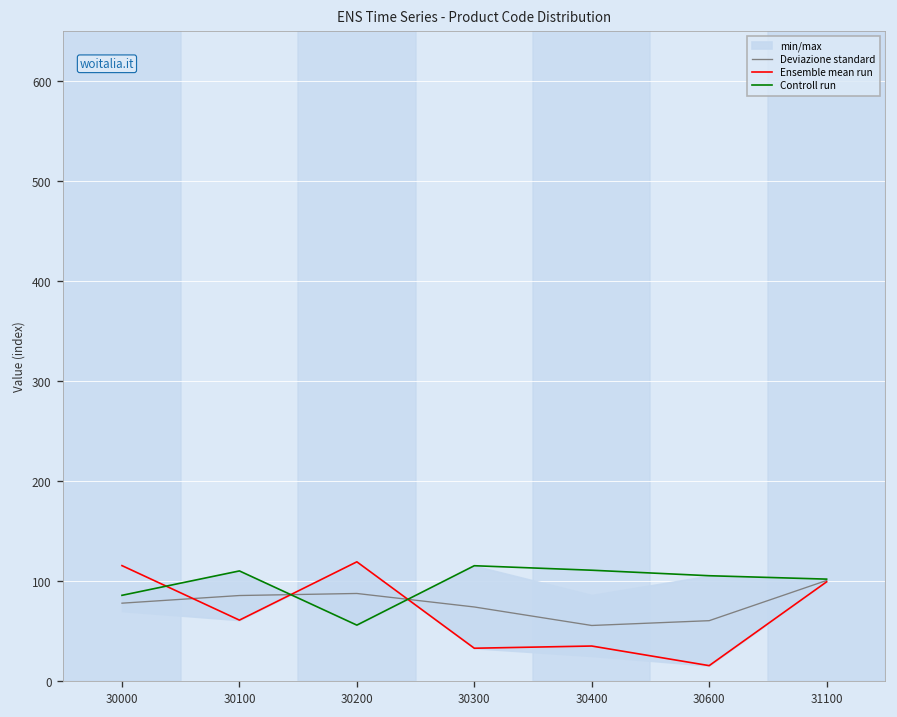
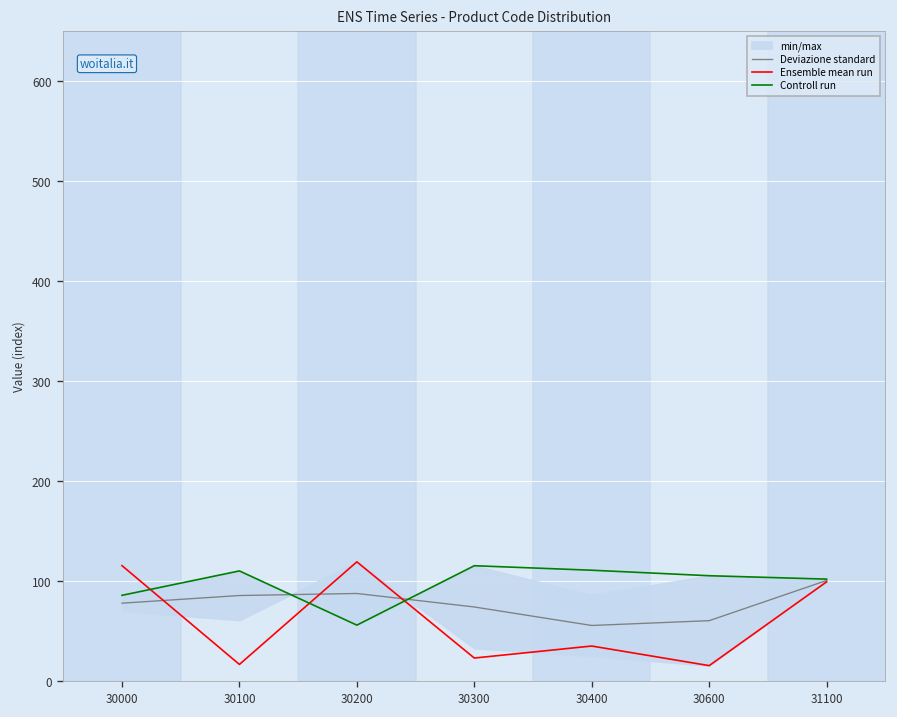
  {
    "Deviazione standard": {
      "30000": 80,
      "30100": 90,
      "30200": 90,
      "30300": 70,
      "30400": 60,
      "30600": 60
    },
    "Ensemble mean run": {
      "30000": 120,
-     "30100": 60,
-     "30300": 30,
+     "30100": 20,
+     "30300": 20,
      "30400": 40,
      "30600": 20
    },
    "Controll run": {
      "30200": 60,
      "30400": 110
    }
  }
